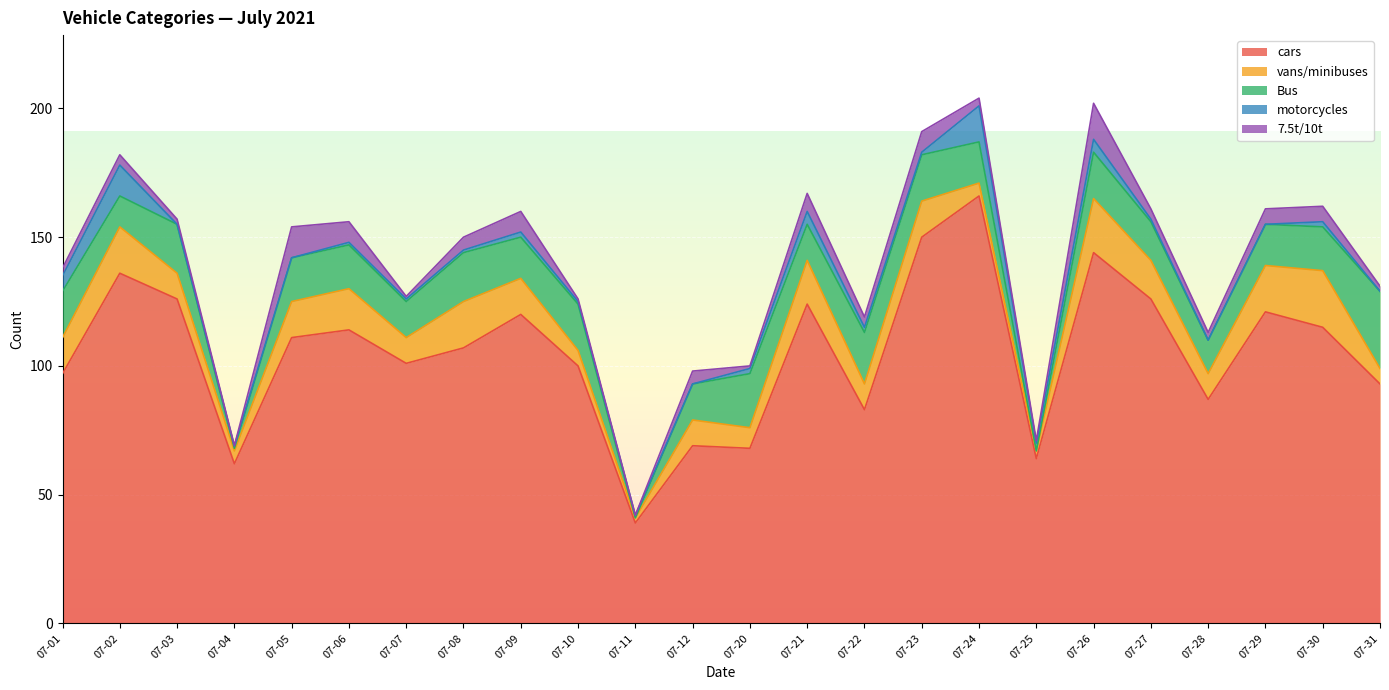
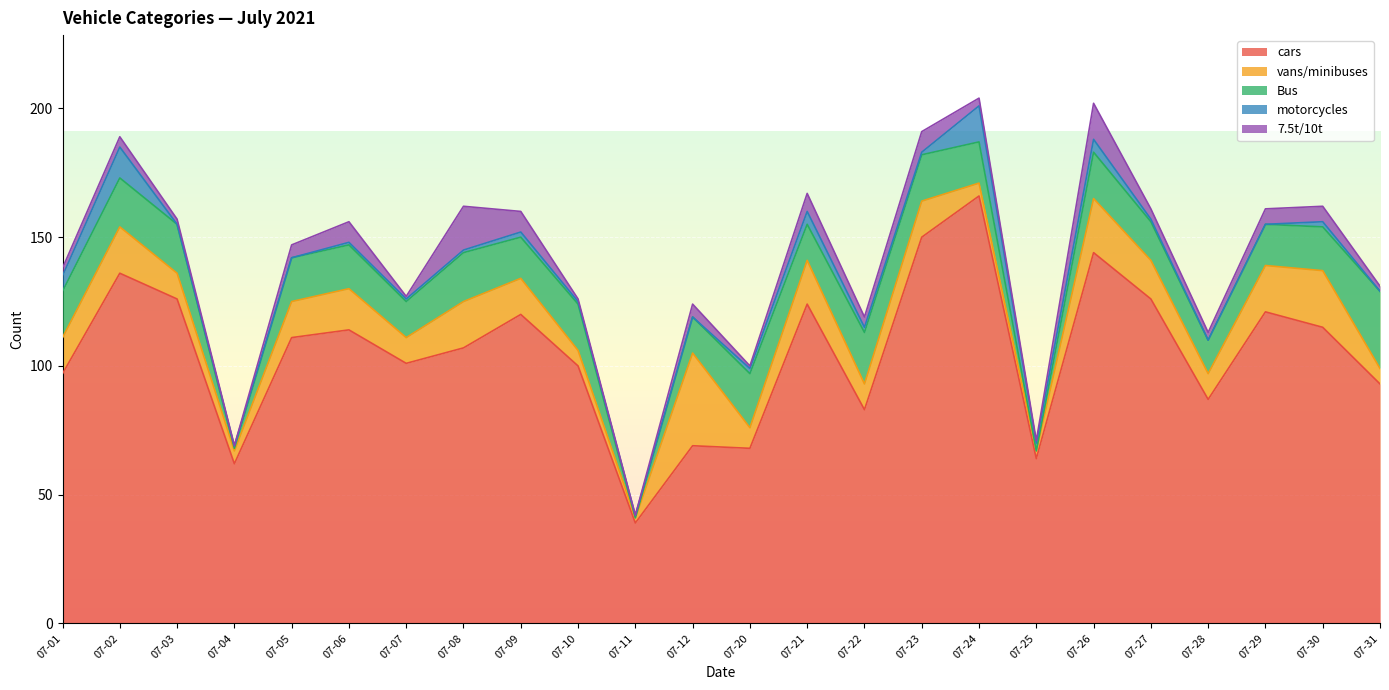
  {
    "cars": {
      "07-01": 97,
      "07-02": 136,
      "07-03": 126,
      "07-04": 62,
      "07-05": 111,
      "07-06": 114,
      "07-07": 101,
      "07-08": 107,
      "07-09": 120,
      "07-10": 100,
      "07-11": 39,
      "07-12": 69,
      "07-20": 68,
      "07-21": 124,
      "07-22": 83,
      "07-23": 150,
      "07-24": 166,
      "07-25": 64,
      "07-26": 144,
      "07-27": 126,
      "07-28": 87,
      "07-29": 121,
      "07-30": 115,
      "07-31": 93
    },
    "vans/minibuses": {
      "07-01": 14,
      "07-02": 18,
      "07-03": 10,
      "07-04": 5,
      "07-05": 14,
      "07-06": 16,
      "07-07": 10,
      "07-08": 18,
      "07-09": 14,
      "07-10": 6,
-     "07-12": 10,
+     "07-12": 36,
      "07-20": 8,
      "07-21": 17,
      "07-22": 10,
      "07-23": 14,
      "07-24": 5,
      "07-26": 21,
      "07-27": 15,
      "07-28": 10,
      "07-29": 18,
      "07-30": 22,
      "07-31": 6
    },
    "Bus": {
      "07-01": 18,
-     "07-02": 12,
+     "07-02": 19,
      "07-04": 1,
      "07-06": 17,
      "07-07": 14,
      "07-09": 16,
      "07-20": 21,
      "07-21": 14,
      "07-22": 20,
      "07-23": 18,
      "07-24": 16,
      "07-26": 18,
      "07-30": 17
    },
    "motorcycles": {
      "07-01": 6,
      "07-02": 12,
      "07-06": 1,
      "07-07": 1,
      "07-09": 2,
      "07-20": 2,
      "07-21": 5,
      "07-22": 2,
      "07-23": 1,
      "07-24": 14,
      "07-25": 3,
      "07-26": 5,
      "07-30": 2
    },
    "7.5t/10t": {
      "07-01": 3,
      "07-02": 4,
      "07-03": 2,
-     "07-05": 12,
+     "07-05": 5,
      "07-06": 8,
      "07-07": 1,
-     "07-08": 5,
+     "07-08": 17,
      "07-09": 8,
      "07-10": 1,
      "07-12": 5,
      "07-20": 1,
      "07-21": 7,
      "07-22": 4,
      "07-23": 8,
      "07-24": 3,
      "07-25": 1,
      "07-26": 14,
      "07-27": 4,
      "07-28": 3,
      "07-29": 6,
      "07-30": 6,
      "07-31": 2
    }
  }
